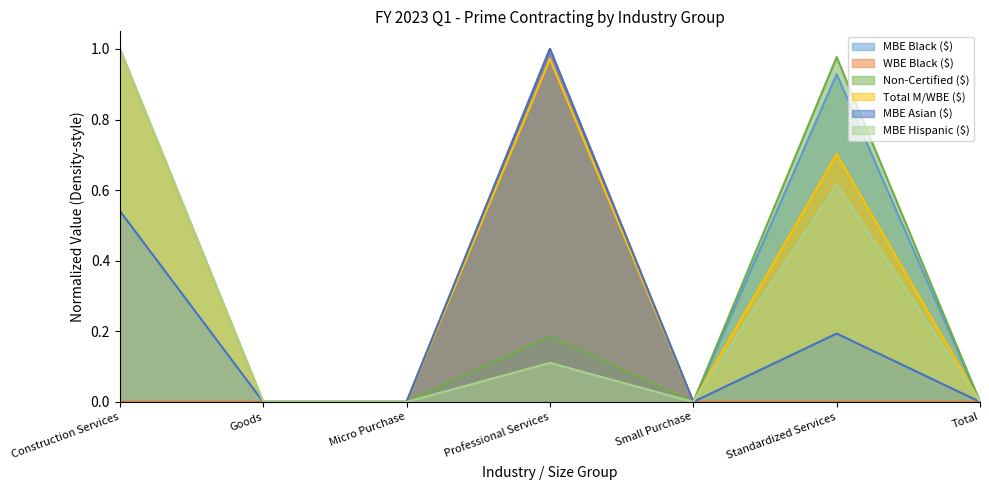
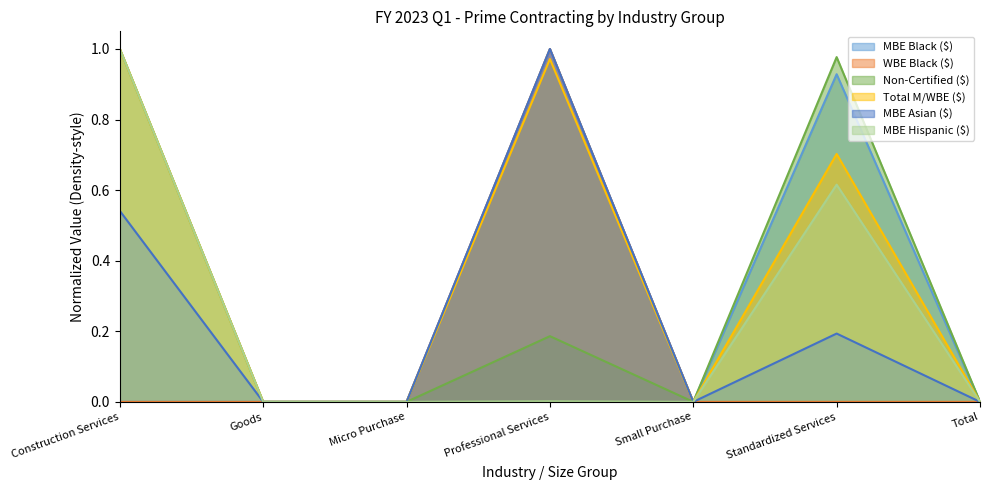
  {
    "WBE Black ($)": {
      "Standardized Services": 0.00
    },
    "Non-Certified ($)": {
      "Professional Services": 0.19,
      "Standardized Services": 0.98
    },
    "Total M/WBE ($)": {
      "Professional Services": 0.97,
      "Standardized Services": 0.70
    },
    "MBE Hispanic ($)": {
-     "Professional Services": 0.11,
+     "Professional Services": 0.00,
      "Standardized Services": 0.62
    }
  }
